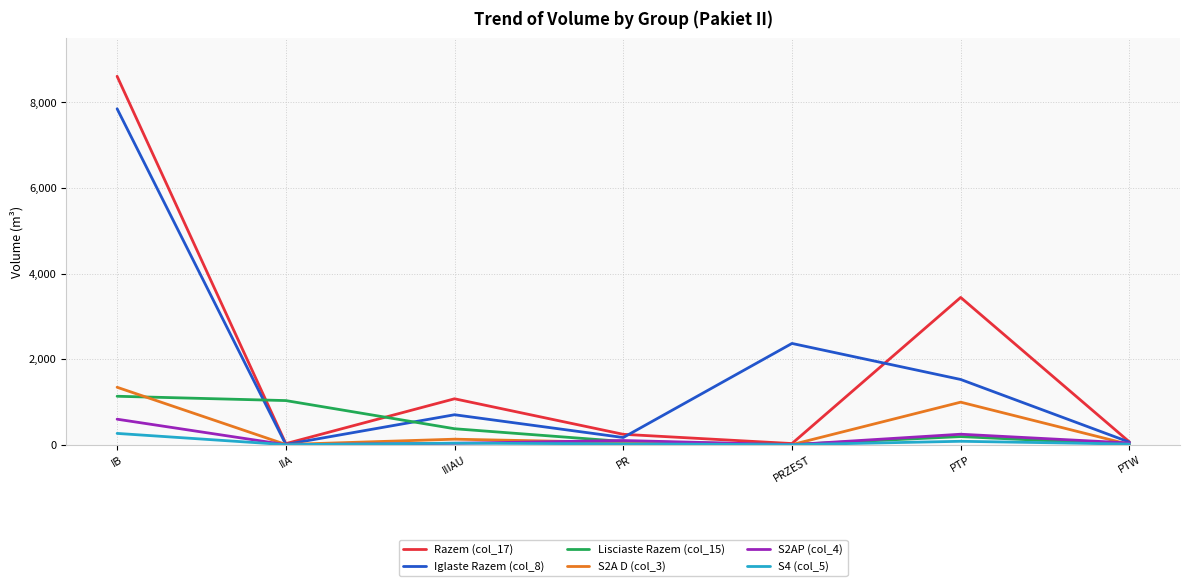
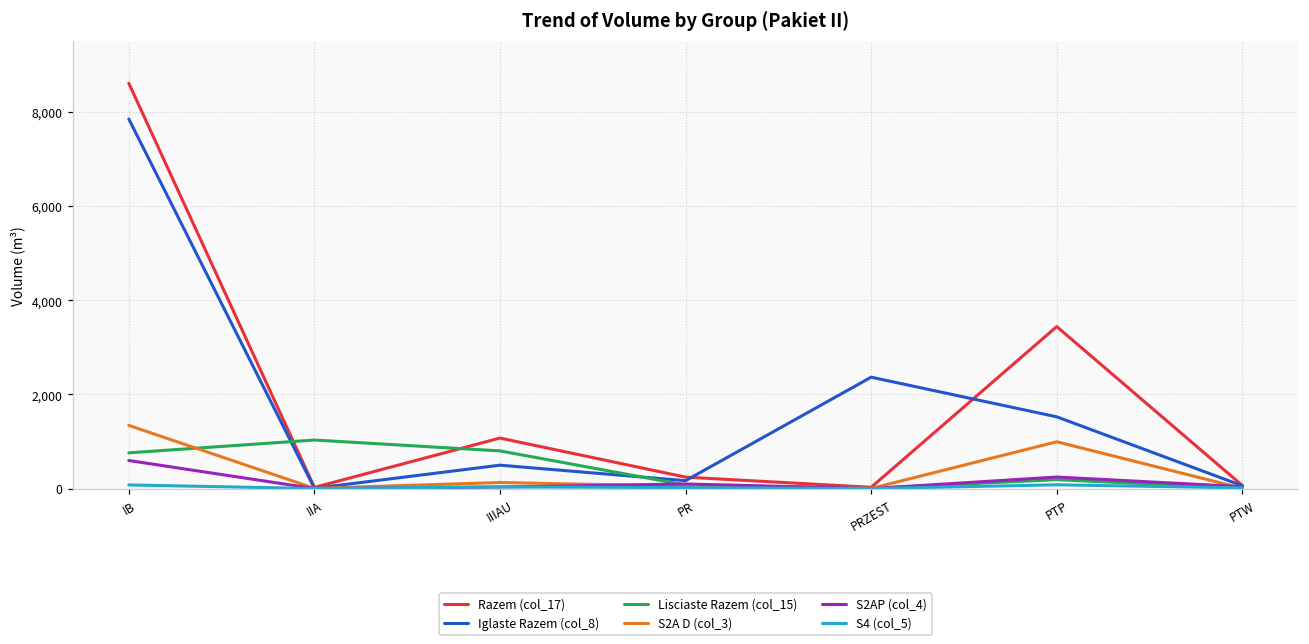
  {
    "Razem (col_17)": {
      "IB": "8,600",
      "IIIAU": "1,100",
      "PR": "200",
      "PTP": "3,400"
    },
    "Iglaste Razem (col_8)": {
      "IB": "7,800",
-     "IIIAU": "700",
+     "IIIAU": "500",
      "PR": "200",
      "PRZEST": "2,400",
      "PTP": "1,500"
    },
    "Lisciaste Razem (col_15)": {
-     "IB": "1,100",
+     "IB": "800",
      "IIA": "1,000",
-     "IIIAU": "400"
+     "IIIAU": "800"
    },
    "S2A D (col_3)": {
      "IB": "1,300",
      "IIIAU": "100",
      "PTP": "1,000"
    },
    "S2AP (col_4)": {
      "IB": "600"
    },
    "S4 (col_5)": {
-     "IB": "300",
+     "IB": "100",
      "PTP": "100"
    }
  }
